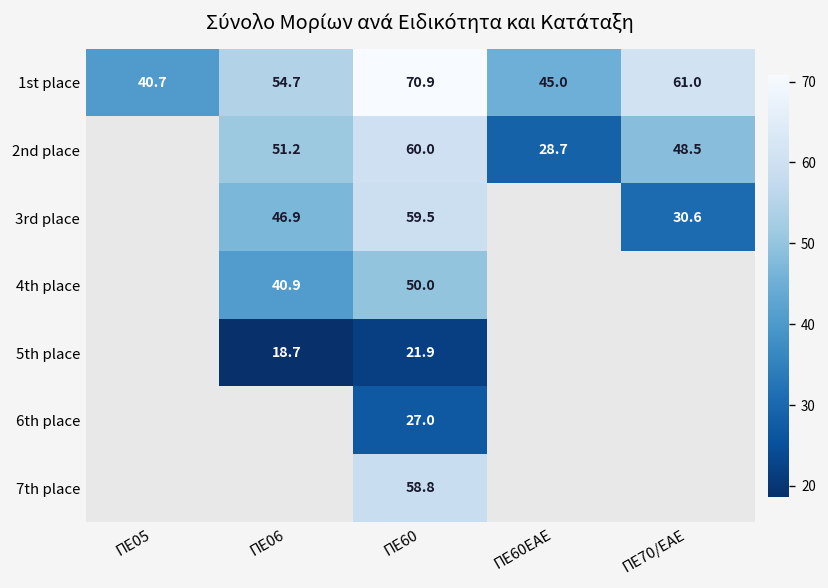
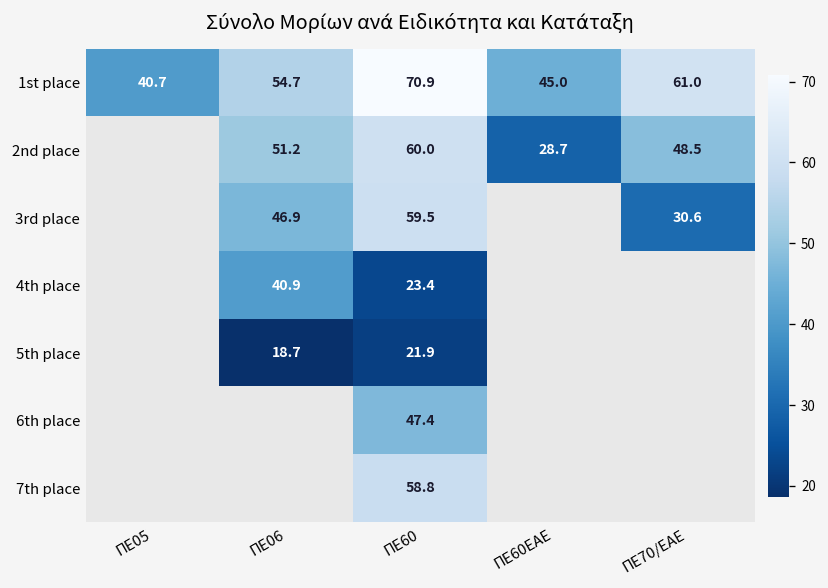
  {
    "1st place": {
      "ΠΕ05": 40.7,
      "ΠΕ06": 54.7,
      "ΠΕ60": 70.9,
      "ΠΕ60ΕΑΕ": 45.0,
      "ΠΕ70/ΕΑΕ": 61.0
    },
    "2nd place": {
      "ΠΕ06": 51.2,
      "ΠΕ60": 60.0,
      "ΠΕ60ΕΑΕ": 28.7,
      "ΠΕ70/ΕΑΕ": 48.5
    },
    "3rd place": {
      "ΠΕ06": 46.9,
      "ΠΕ60": 59.5,
      "ΠΕ70/ΕΑΕ": 30.6
    },
    "4th place": {
      "ΠΕ06": 40.9,
-     "ΠΕ60": 50.0
+     "ΠΕ60": 23.4
    },
    "5th place": {
      "ΠΕ06": 18.7,
      "ΠΕ60": 21.9
    },
    "6th place": {
-     "ΠΕ60": 27.0
+     "ΠΕ60": 47.4
    },
    "7th place": {
      "ΠΕ60": 58.8
    }
  }
